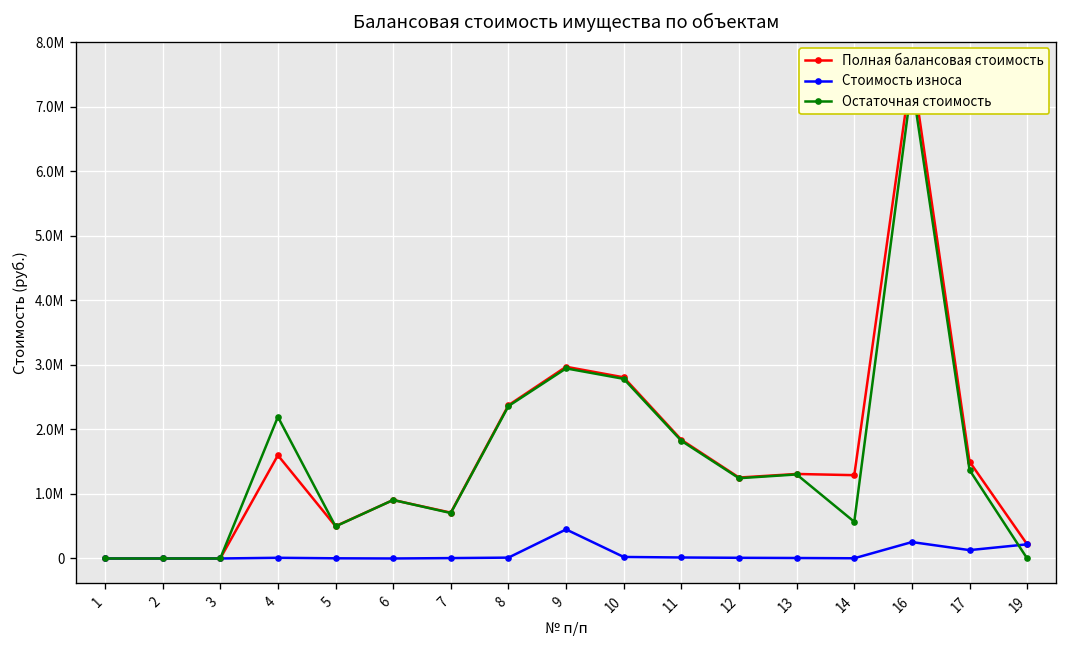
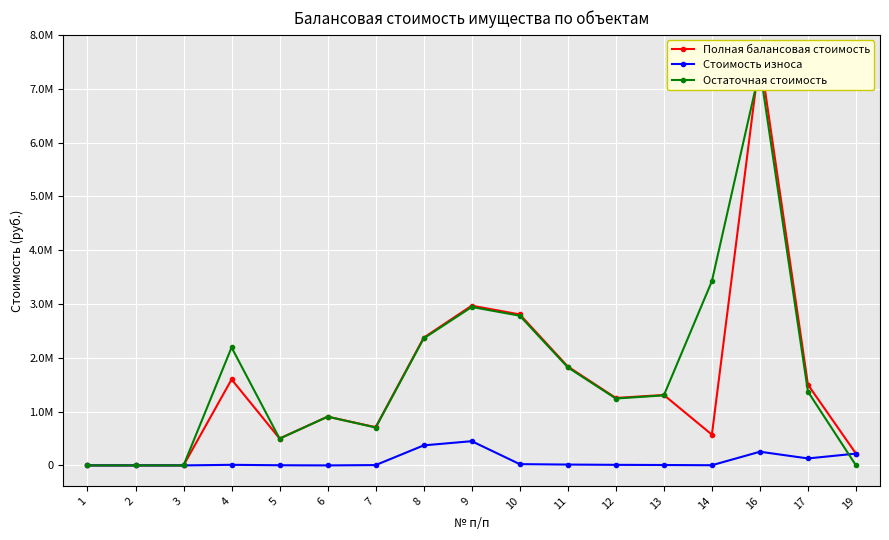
  {
    "Полная балансовая стоимость": {
      "4": 1600000,
-     "14": 1300000,
+     "14": 600000,
      "17": 1500000
    },
    "Стоимость износа": {
      "4": 0,
      "5": 0,
      "6": 0,
      "7": 0,
-     "8": 0,
+     "8": 400000,
      "9": 500000,
      "10": 0,
      "11": 0,
      "12": 0,
      "13": 0,
      "14": 0,
      "16": 300000,
      "17": 100000
    },
    "Остаточная стоимость": {
      "4": 2200000,
-     "14": 600000,
+     "14": 3400000,
      "17": 1400000,
      "19": 0
    }
  }
